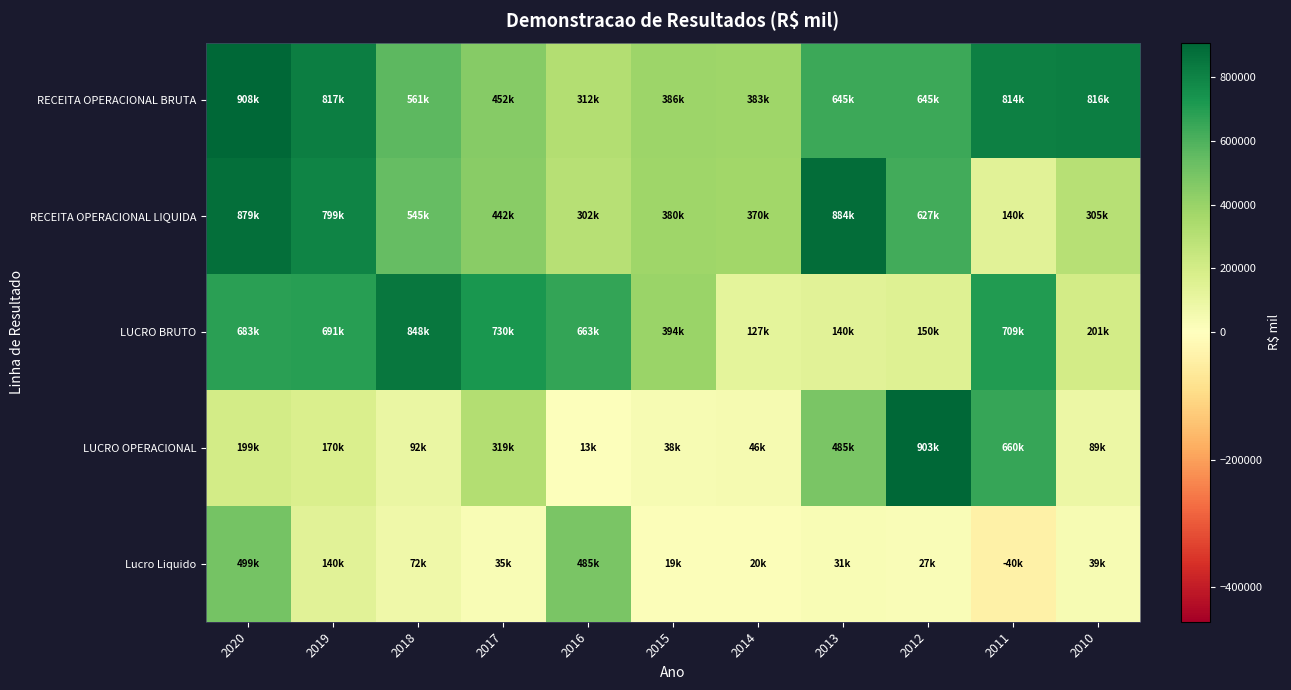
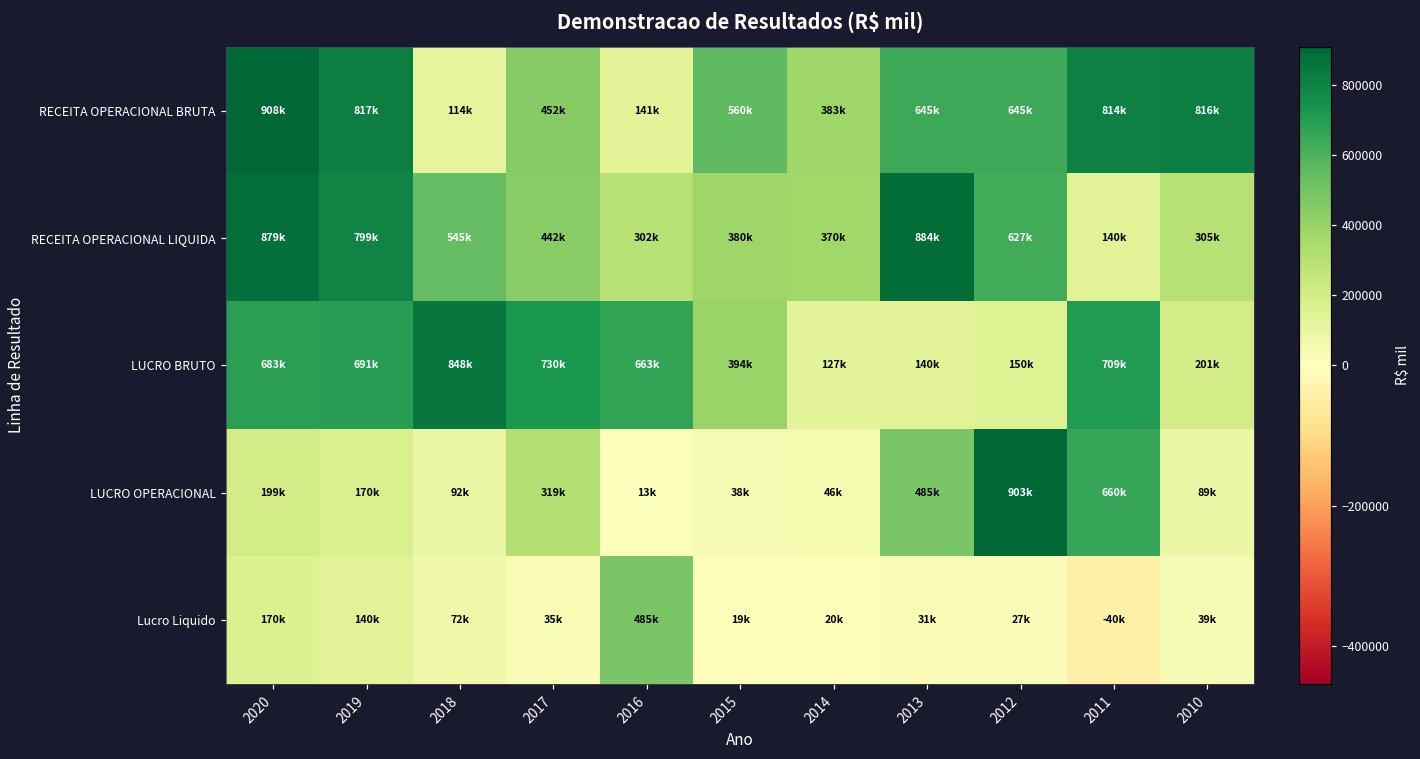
  {
    "RECEITA OPERACIONAL BRUTA": {
      "2020": "908k",
      "2019": "817k",
-     "2018": "561k",
+     "2018": "114k",
      "2017": "452k",
-     "2016": "312k",
-     "2015": "386k",
+     "2016": "141k",
+     "2015": "560k",
      "2014": "383k",
      "2013": "645k",
      "2012": "645k",
      "2011": "814k",
      "2010": "816k"
    },
    "RECEITA OPERACIONAL LIQUIDA": {
      "2020": "879k",
      "2019": "799k",
      "2018": "545k",
      "2017": "442k",
      "2016": "302k",
      "2015": "380k",
      "2014": "370k",
      "2013": "884k",
      "2012": "627k",
      "2011": "140k",
      "2010": "305k"
    },
    "LUCRO BRUTO": {
      "2020": "683k",
      "2019": "691k",
      "2018": "848k",
      "2017": "730k",
      "2016": "663k",
      "2015": "394k",
      "2014": "127k",
      "2013": "140k",
      "2012": "150k",
      "2011": "709k",
      "2010": "201k"
    },
    "LUCRO OPERACIONAL": {
      "2020": "199k",
      "2019": "170k",
      "2018": "92k",
      "2017": "319k",
      "2016": "13k",
      "2015": "38k",
      "2014": "46k",
      "2013": "485k",
      "2012": "903k",
      "2011": "660k",
      "2010": "89k"
    },
    "Lucro Liquido": {
-     "2020": "499k",
+     "2020": "170k",
      "2019": "140k",
      "2018": "72k",
      "2017": "35k",
      "2016": "485k",
      "2015": "19k",
      "2014": "20k",
      "2013": "31k",
      "2012": "27k",
      "2011": "-40k",
      "2010": "39k"
    }
  }
